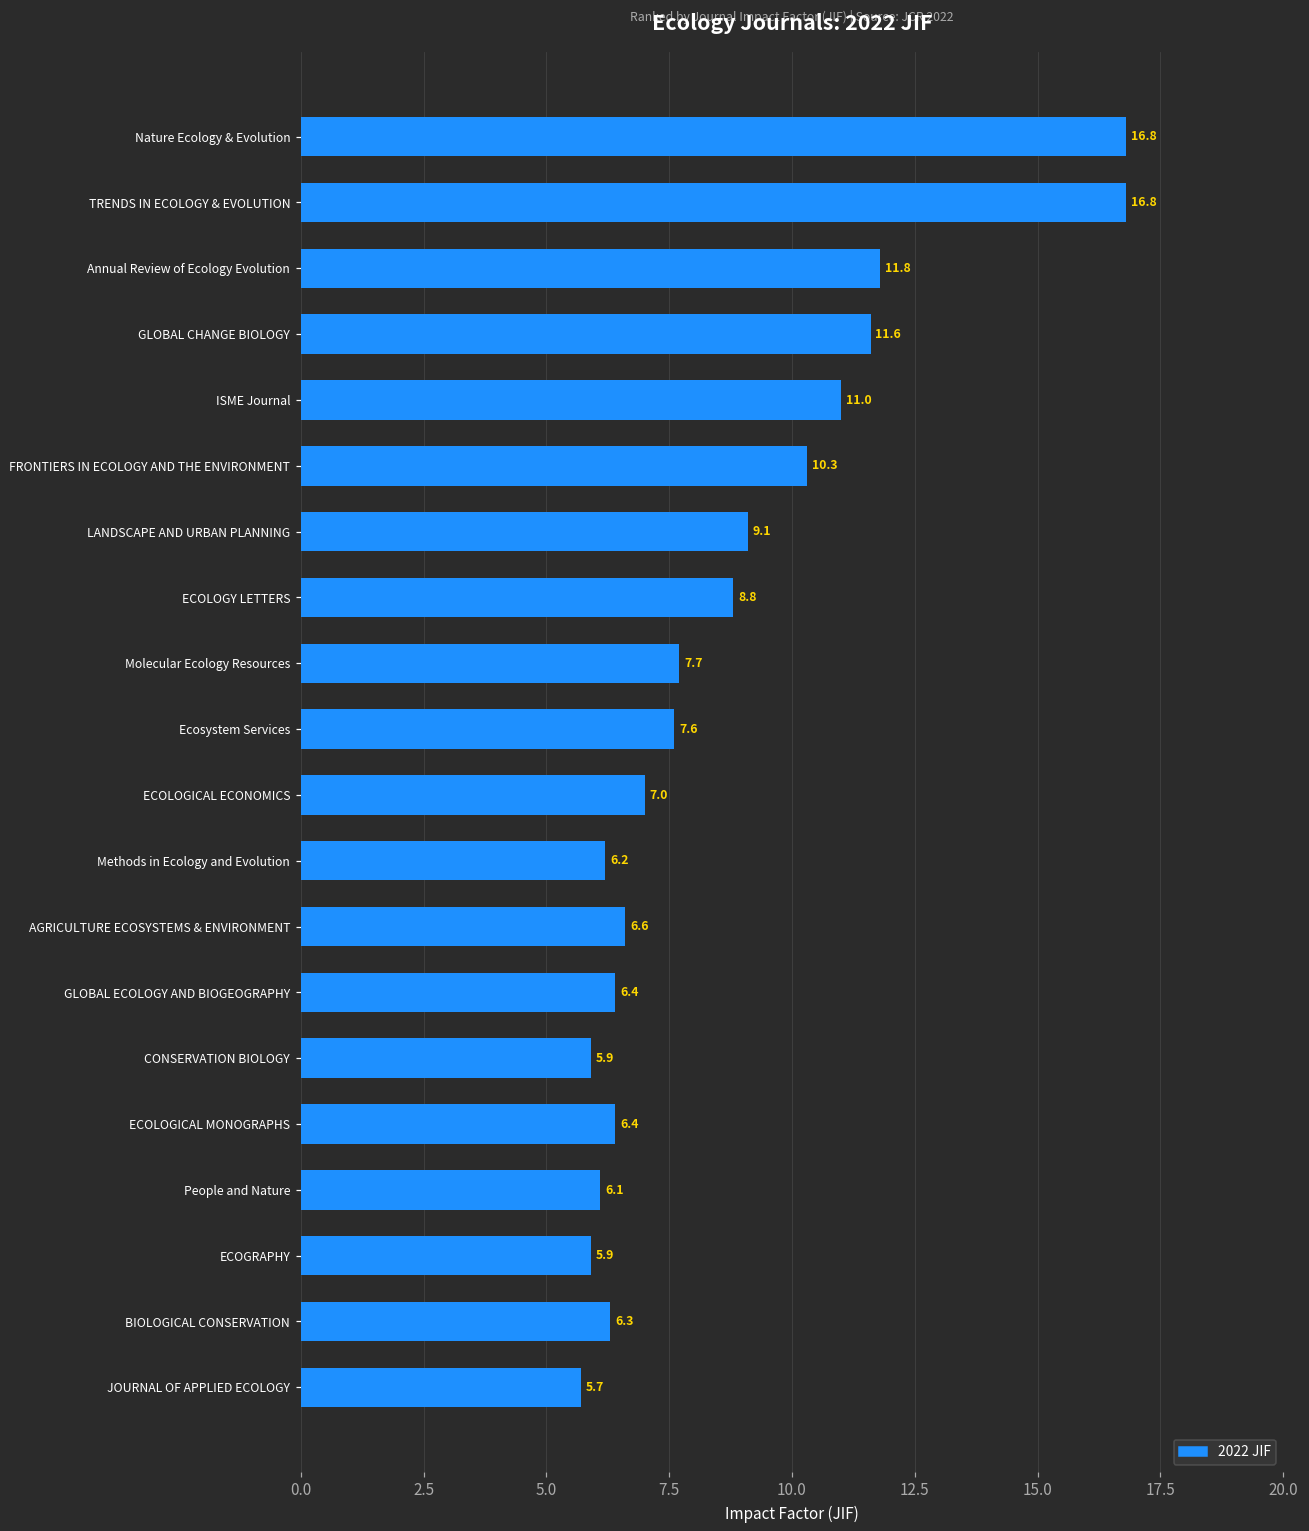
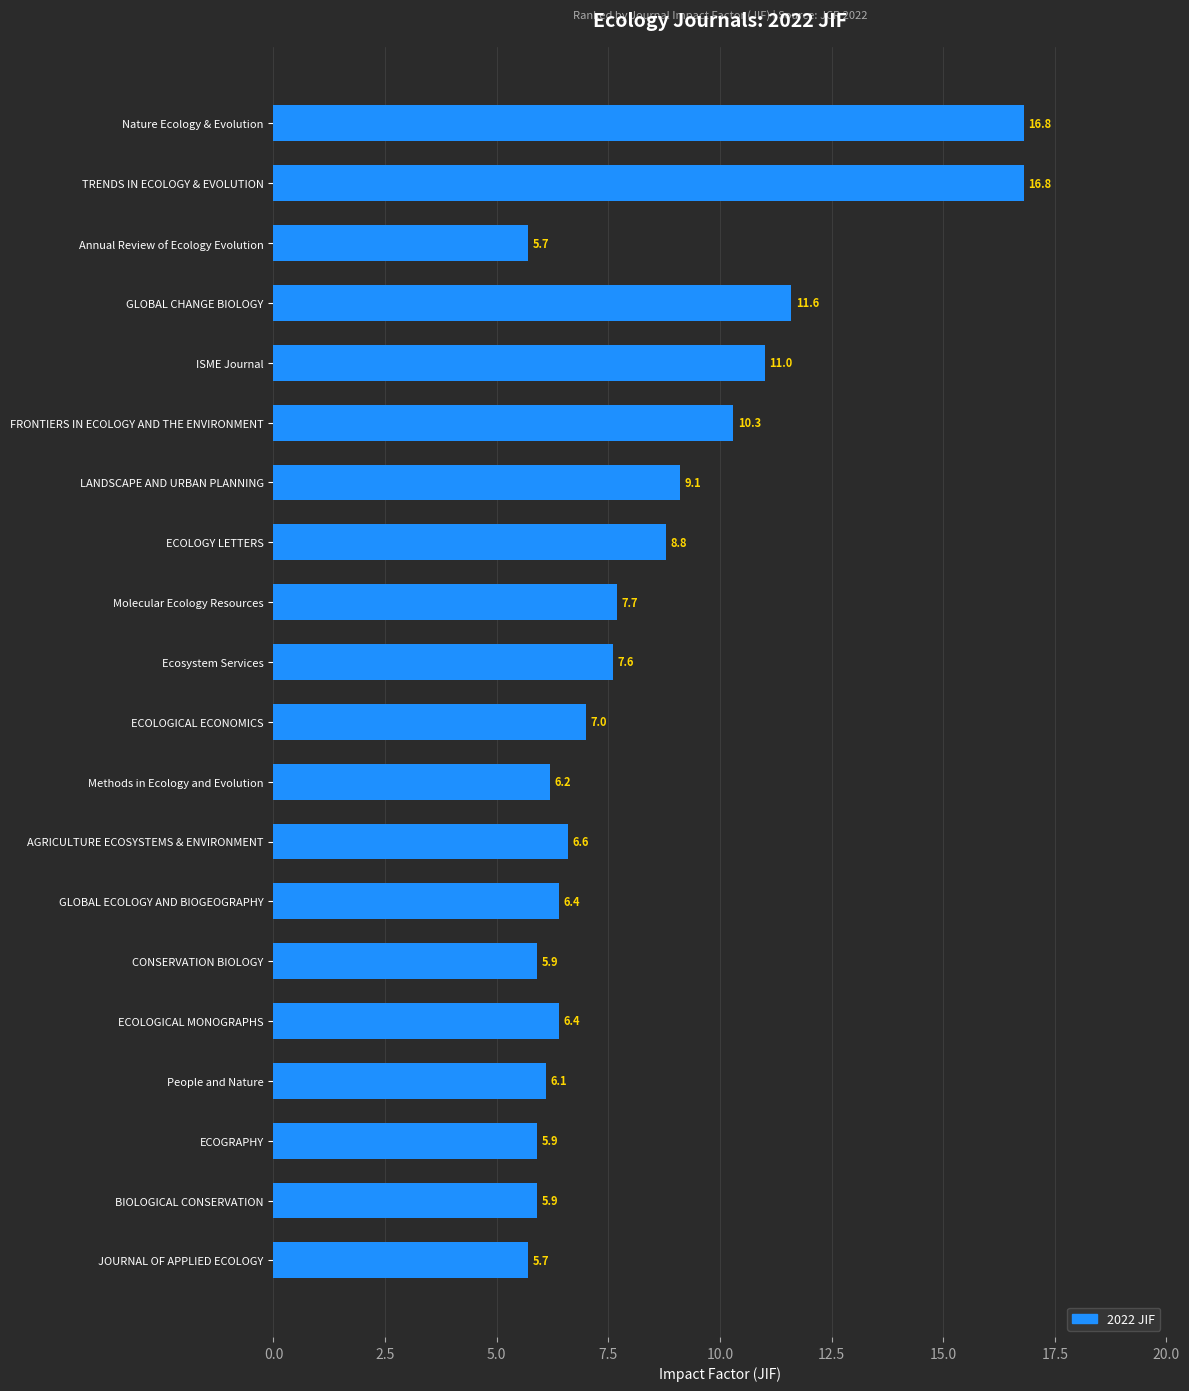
  {
    "Nature Ecology & Evolution": 16.8,
    "TRENDS IN ECOLOGY & EVOLUTION": 16.8,
-   "Annual Review of Ecology Evolution": 11.8,
+   "Annual Review of Ecology Evolution": 5.7,
    "GLOBAL CHANGE BIOLOGY": 11.6,
    "ISME Journal": 11.0,
    "FRONTIERS IN ECOLOGY AND THE ENVIRONMENT": 10.3,
    "LANDSCAPE AND URBAN PLANNING": 9.1,
    "ECOLOGY LETTERS": 8.8,
    "Molecular Ecology Resources": 7.7,
    "Ecosystem Services": 7.6,
    "ECOLOGICAL ECONOMICS": 7.0,
    "Methods in Ecology and Evolution": 6.2,
    "AGRICULTURE ECOSYSTEMS & ENVIRONMENT": 6.6,
    "GLOBAL ECOLOGY AND BIOGEOGRAPHY": 6.4,
    "CONSERVATION BIOLOGY": 5.9,
    "ECOLOGICAL MONOGRAPHS": 6.4,
    "People and Nature": 6.1,
    "ECOGRAPHY": 5.9,
-   "BIOLOGICAL CONSERVATION": 6.3,
+   "BIOLOGICAL CONSERVATION": 5.9,
    "JOURNAL OF APPLIED ECOLOGY": 5.7
  }
